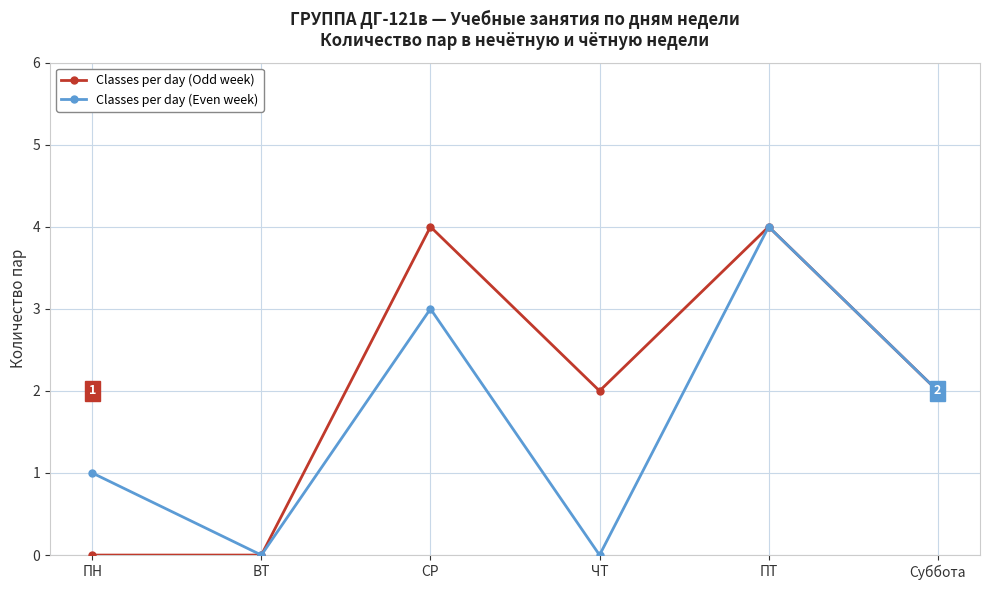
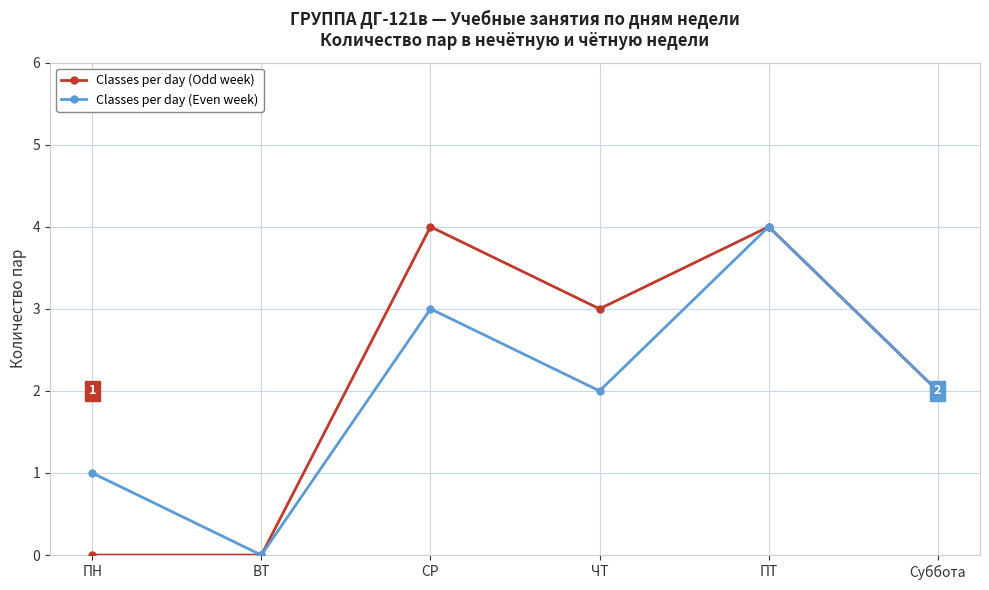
  {
    "Classes per day (Odd week)": {
      "ПН": 0,
      "СР": 4,
-     "ЧТ": 2
+     "ЧТ": 3
    },
    "Classes per day (Even week)": {
      "ПН": 1,
      "СР": 3,
-     "ЧТ": 0
+     "ЧТ": 2
    }
  }
